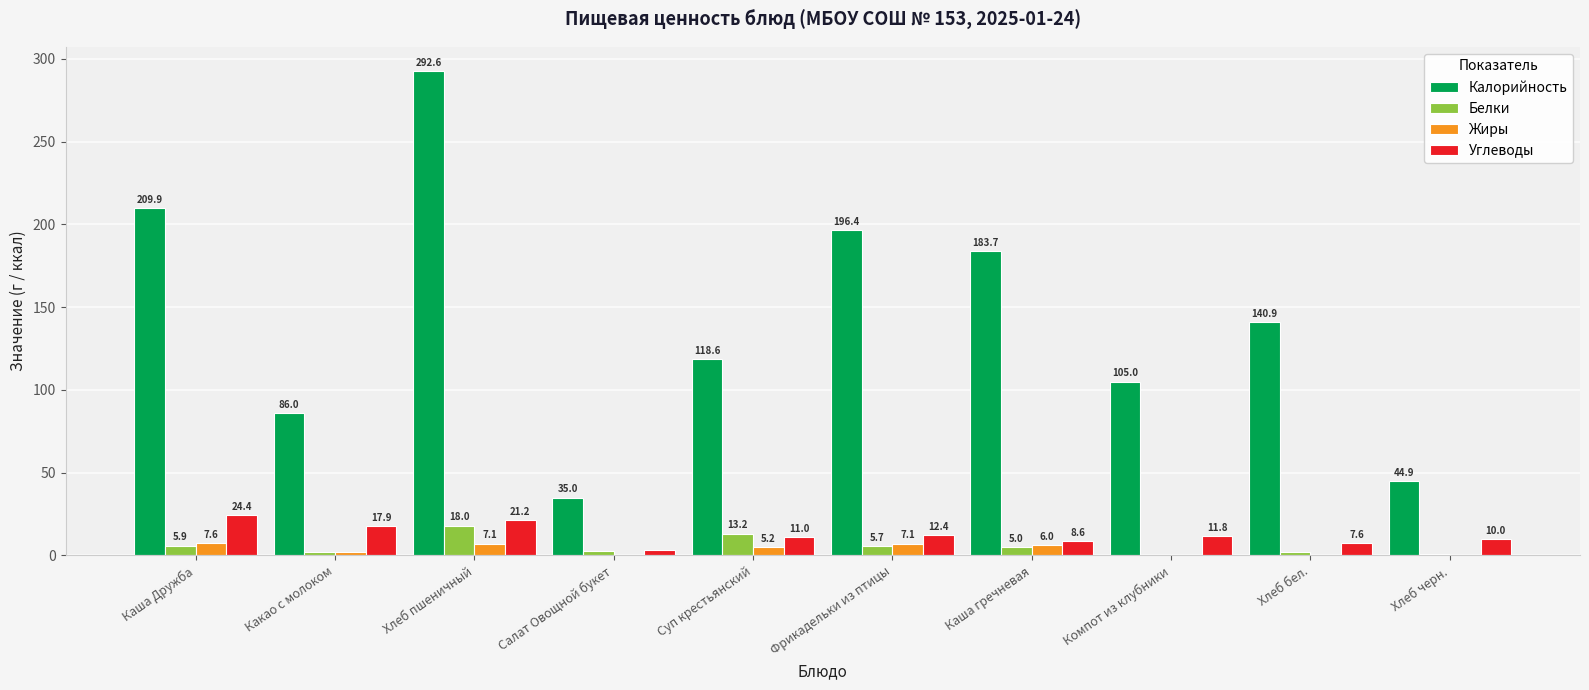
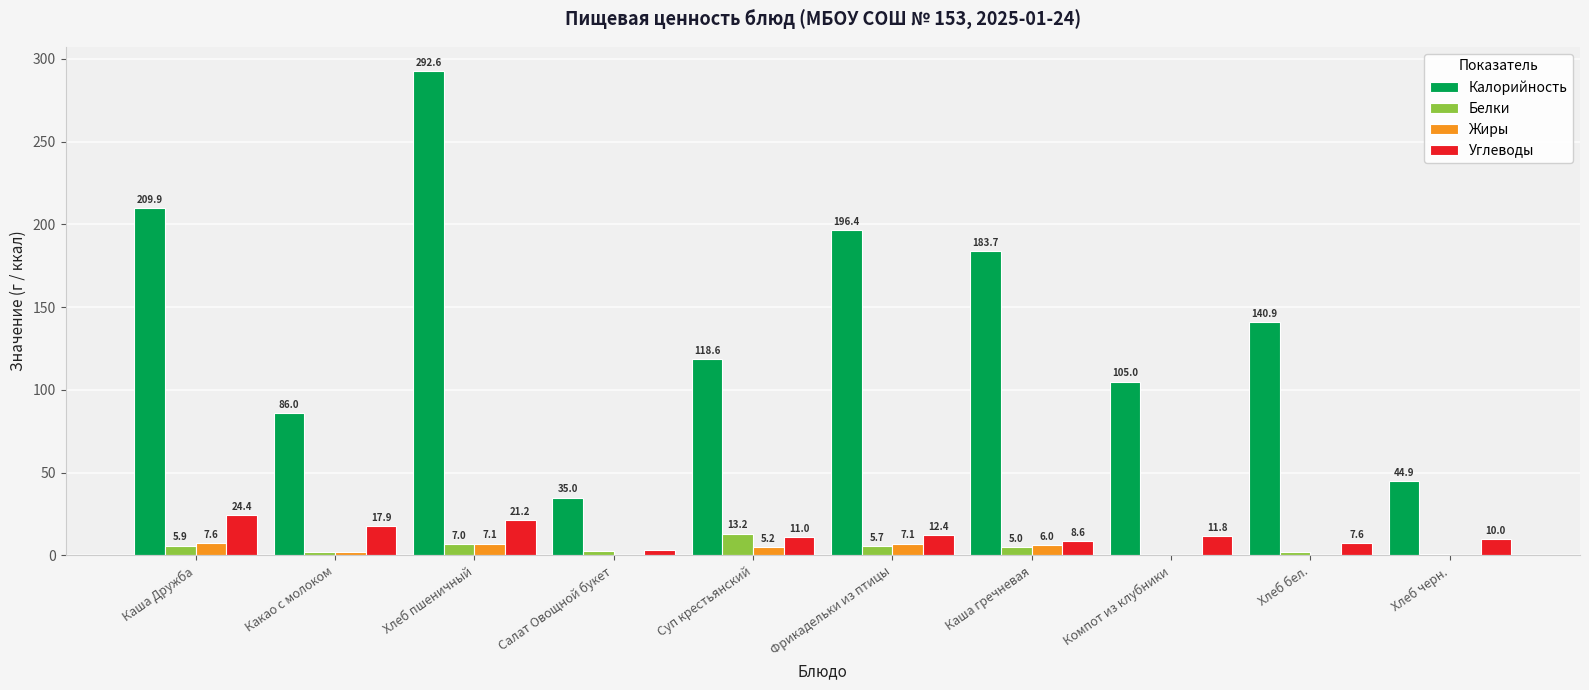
  {
    "Калорийность": {
      "Каша Дружба": 209.9,
      "Какао с молоком": 86.0,
      "Хлеб пшеничный": 292.6,
      "Салат Овощной букет": 35.0,
      "Суп крестьянский": 118.6,
      "Фрикадельки из птицы": 196.4,
      "Каша гречневая": 183.7,
      "Компот из клубники": 105.0,
      "Хлеб бел.": 140.9,
      "Хлеб черн.": 44.9
    },
    "Белки": {
      "Каша Дружба": 5.9,
-     "Хлеб пшеничный": 18.0,
+     "Хлеб пшеничный": 7.0,
      "Суп крестьянский": 13.2,
      "Фрикадельки из птицы": 5.7,
      "Каша гречневая": 5.0
    },
    "Жиры": {
      "Каша Дружба": 7.6,
      "Хлеб пшеничный": 7.1,
      "Суп крестьянский": 5.2,
      "Фрикадельки из птицы": 7.1,
      "Каша гречневая": 6.0
    },
    "Углеводы": {
      "Каша Дружба": 24.4,
      "Какао с молоком": 17.9,
      "Хлеб пшеничный": 21.2,
      "Суп крестьянский": 11.0,
      "Фрикадельки из птицы": 12.4,
      "Каша гречневая": 8.6,
      "Компот из клубники": 11.8,
      "Хлеб бел.": 7.6,
      "Хлеб черн.": 10.0
    }
  }
